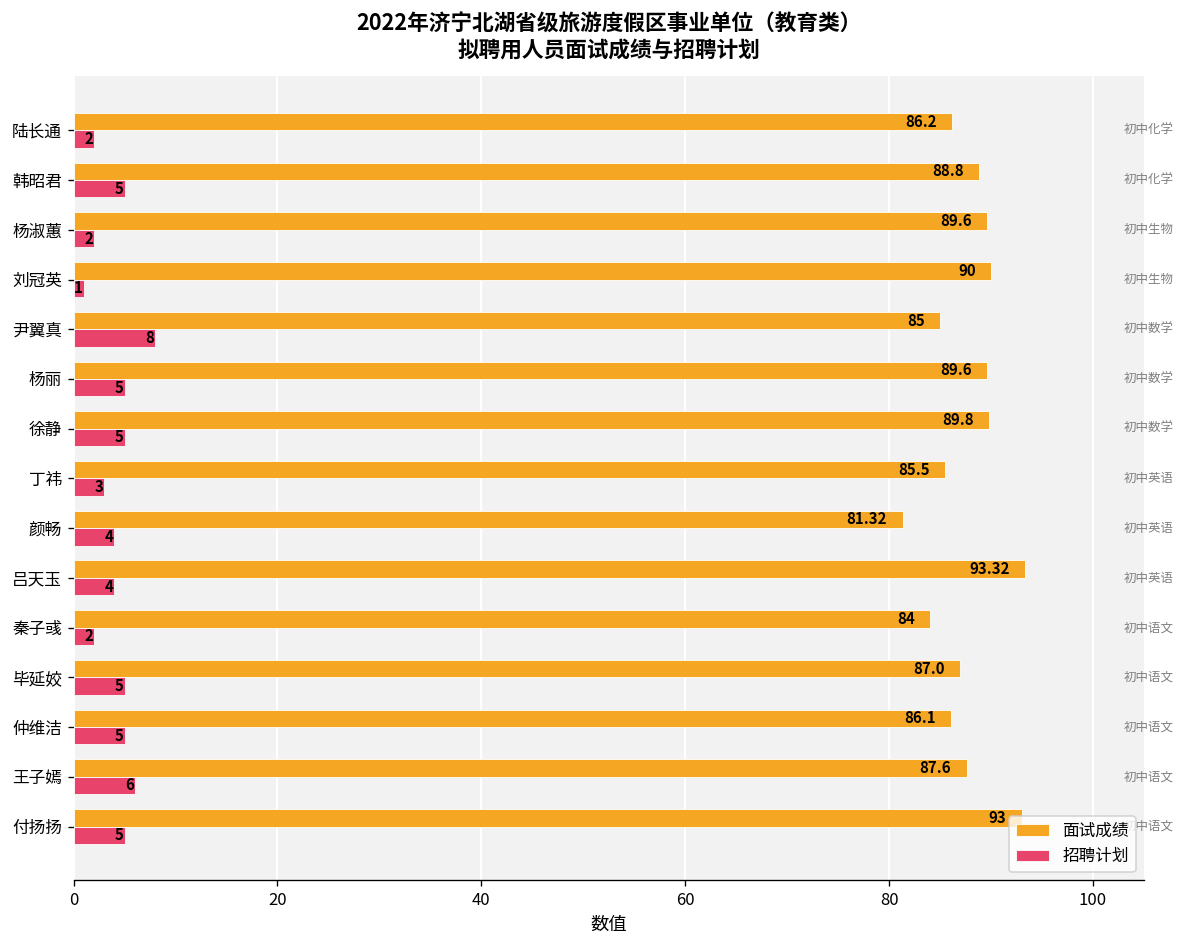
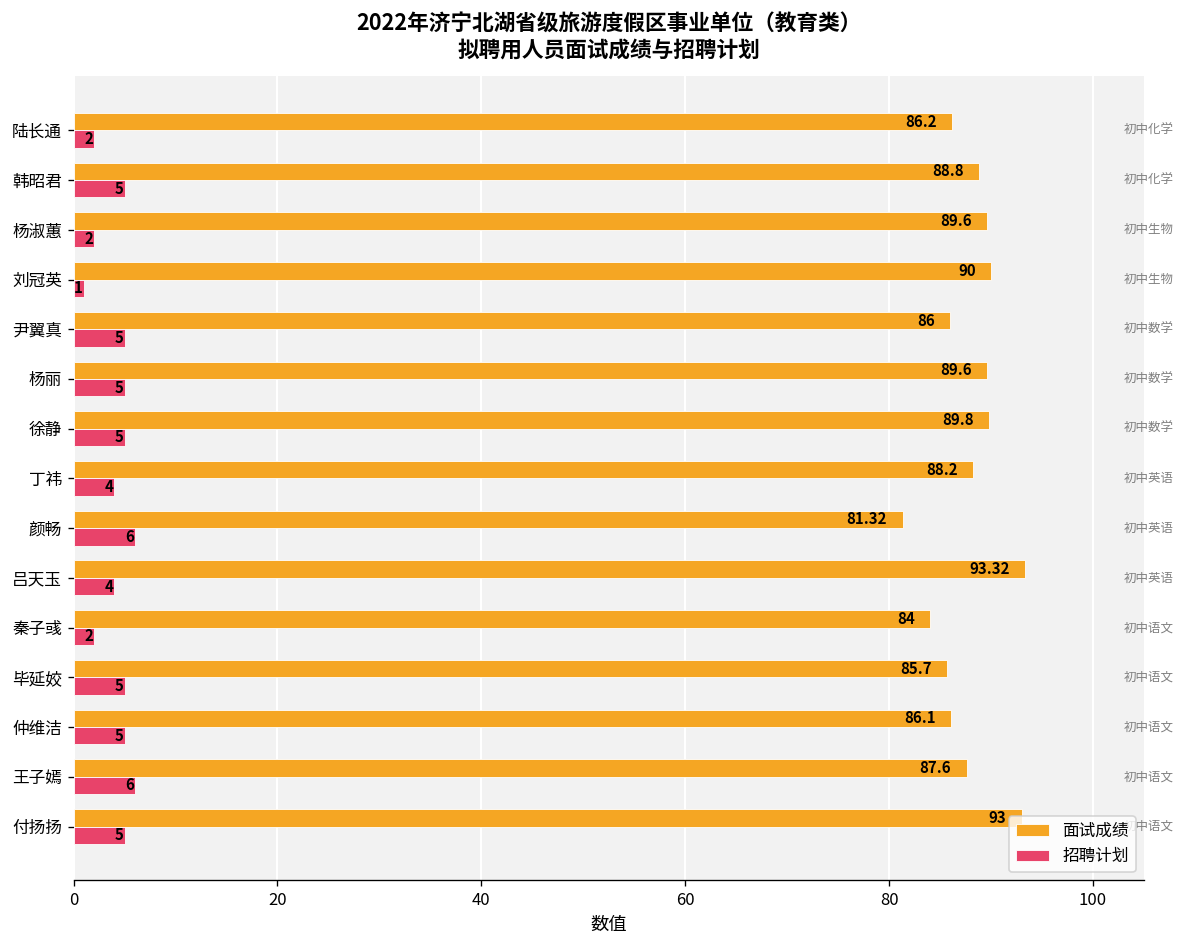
  {
    "面试成绩": {
      "陆长通": 86.2,
      "韩昭君": 88.8,
      "杨淑蕙": 89.6,
      "刘冠英": 90,
-     "尹翼真": 85,
+     "尹翼真": 86,
      "杨丽": 89.6,
      "徐静": 89.8,
-     "丁祎": 85.5,
+     "丁祎": 88.2,
      "颜畅": 81.32,
      "吕天玉": 93.32,
      "秦子彧": 84,
-     "毕延姣": 87.0,
+     "毕延姣": 85.7,
      "仲维洁": 86.1,
      "王子嫣": 87.6
    },
    "招聘计划": {
      "陆长通": 2,
      "韩昭君": 5,
      "杨淑蕙": 2,
      "刘冠英": 1,
-     "尹翼真": 8,
+     "尹翼真": 5,
      "杨丽": 5,
      "徐静": 5,
-     "丁祎": 3,
-     "颜畅": 4,
+     "丁祎": 4,
+     "颜畅": 6,
      "吕天玉": 4,
      "秦子彧": 2,
      "毕延姣": 5,
      "仲维洁": 5,
      "王子嫣": 6,
      "付扬扬": 5
    }
  }
